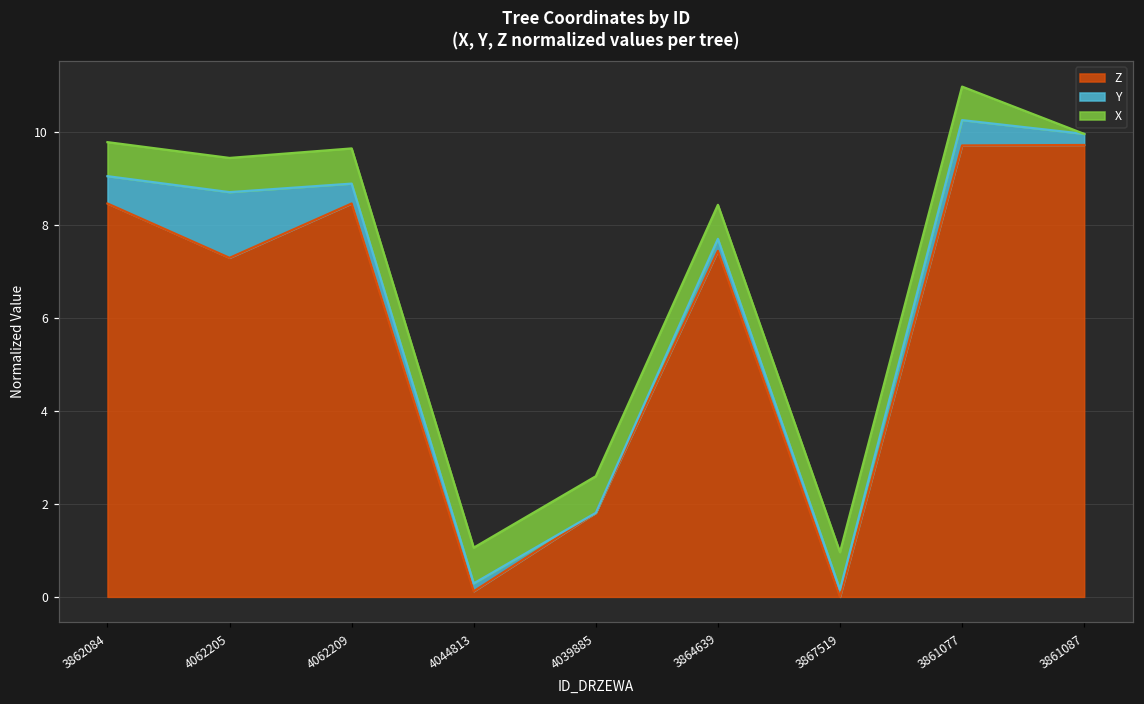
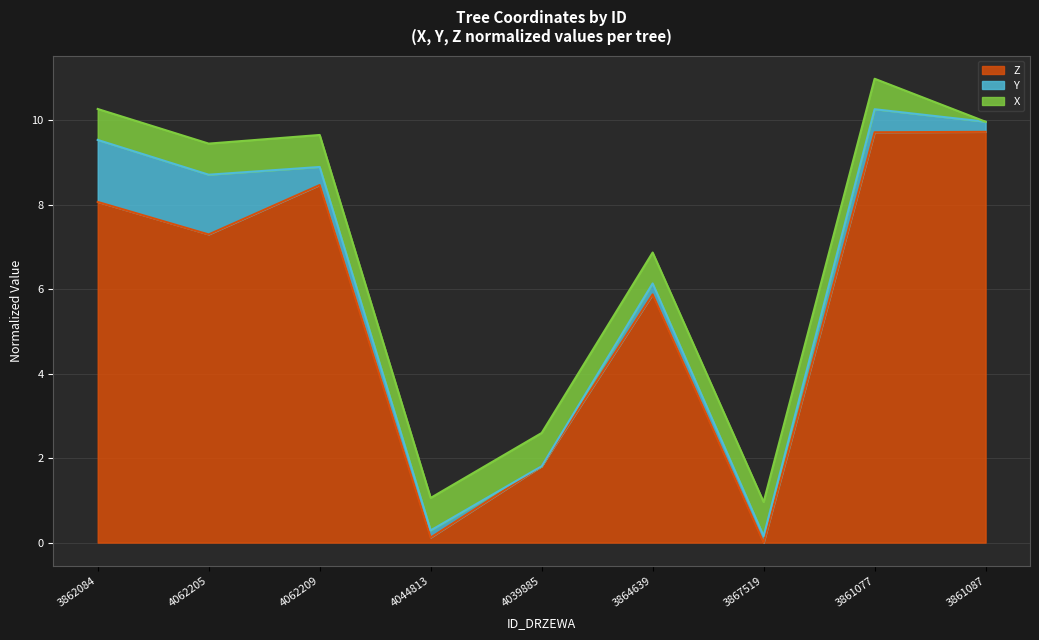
  {
    "Z": {
-     "3862084": 8.5,
+     "3862084": 8.1,
      "4062205": 7.3,
      "4062209": 8.5,
      "4044813": 0.1,
-     "3864639": 7.5,
+     "3864639": 5.9,
      "3867519": 0.0,
      "3861077": 9.7,
      "3861087": 9.7
    },
    "Y": {
-     "3862084": 0.6,
+     "3862084": 1.5,
      "4062205": 1.4,
      "4062209": 0.4,
      "4044813": 0.2,
      "3864639": 0.3,
      "3867519": 0.2,
      "3861077": 0.5
    },
    "X": {
      "3862084": 0.7,
      "4062205": 0.7,
      "4062209": 0.8,
      "4044813": 0.8,
      "4039885": 0.8,
      "3864639": 0.7,
      "3867519": 0.8,
      "3861077": 0.7
    }
  }
